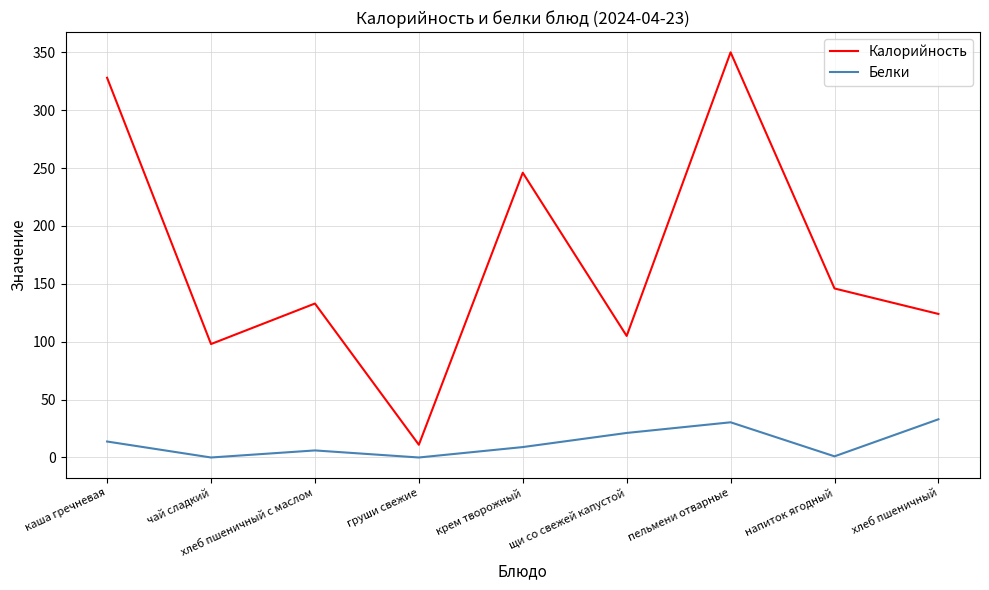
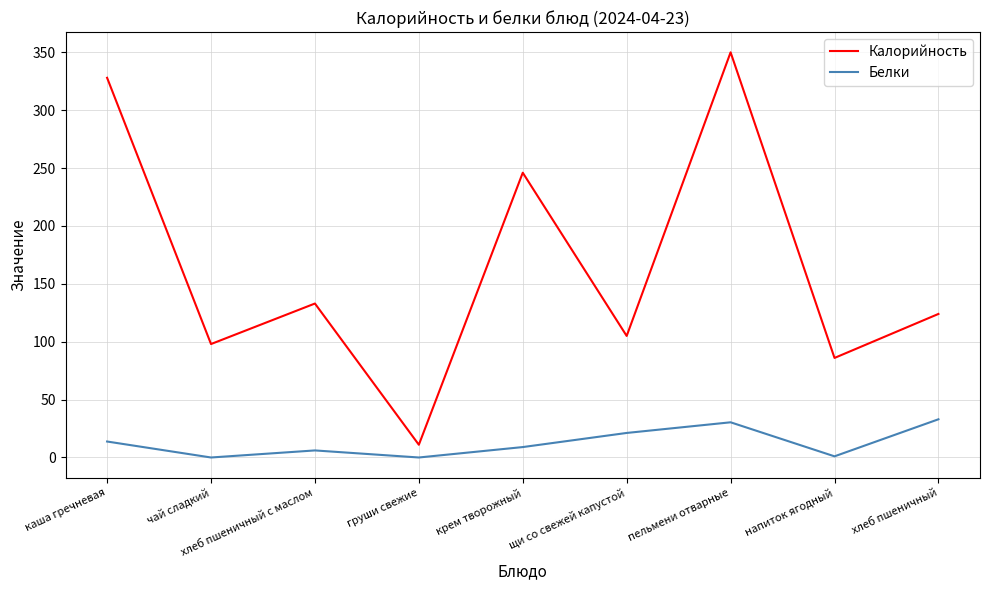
  {
    "Калорийность": {
      "каша гречневая": 328,
      "чай сладкий": 98,
      "хлеб пшеничный с маслом": 133,
      "груши свежие": 11,
      "крем творожный": 246,
      "щи со свежей капустой": 105,
      "пельмени отварные": 350,
-     "напиток ягодный": 146,
+     "напиток ягодный": 86,
      "хлеб пшеничный": 124
    },
    "Белки": {
      "каша гречневая": 14,
      "чай сладкий": 0,
      "хлеб пшеничный с маслом": 6,
      "груши свежие": 0,
      "крем творожный": 9,
      "щи со свежей капустой": 21,
      "пельмени отварные": 30,
      "напиток ягодный": 1,
      "хлеб пшеничный": 33
    }
  }
